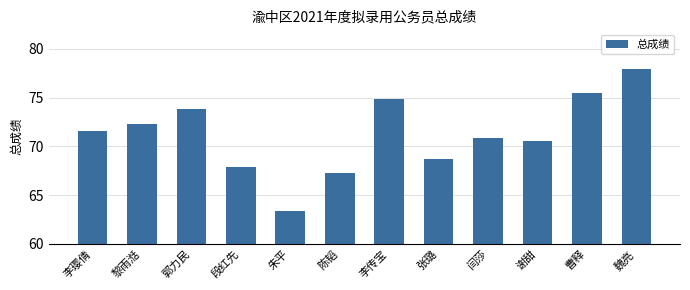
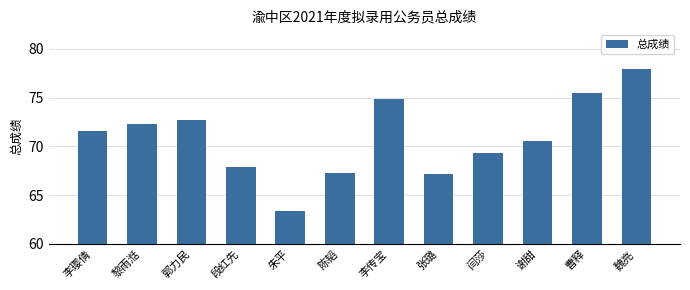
  {
    "李璎倩": 72,
    "黎雨湉": 72,
-   "郭力民": 74,
+   "郭力民": 73,
    "段红先": 68,
    "朱平": 63,
    "陈韬": 67,
    "李传宝": 75,
-   "张璐": 69,
-   "闫莎": 71,
+   "张璐": 67,
+   "闫莎": 69,
    "谢甜": 71,
    "曹释": 76,
    "魏亮": 78
  }
